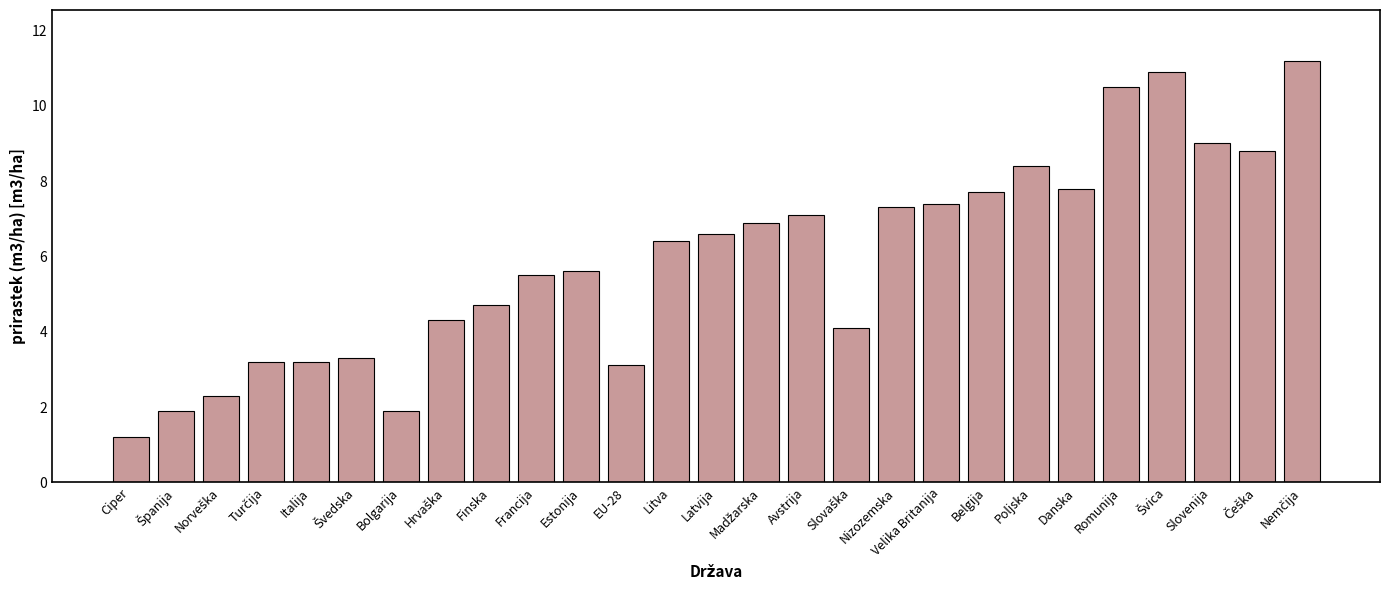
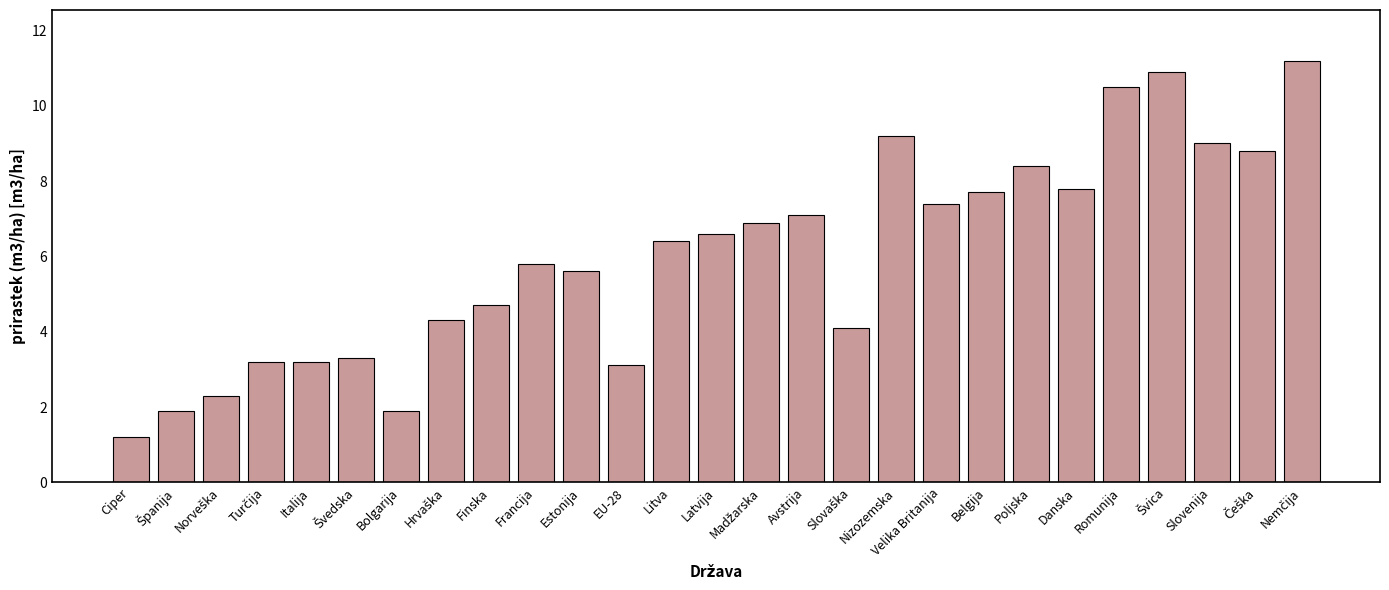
  {
    "Ciper": 1.2,
    "Španija": 1.9,
    "Norveška": 2.3,
    "Turčija": 3.2,
    "Italija": 3.2,
    "Švedska": 3.3,
    "Bolgarija": 1.9,
    "Hrvaška": 4.3,
    "Finska": 4.7,
-   "Francija": 5.5,
+   "Francija": 5.8,
    "Estonija": 5.6,
    "EU-28": 3.1,
    "Litva": 6.4,
    "Latvija": 6.6,
    "Madžarska": 6.9,
    "Avstrija": 7.1,
    "Slovaška": 4.1,
-   "Nizozemska": 7.3,
+   "Nizozemska": 9.2,
    "Velika Britanija": 7.4,
    "Belgija": 7.7,
    "Poljska": 8.4,
    "Danska": 7.8,
    "Romunija": 10.5,
    "Švica": 10.9,
    "Slovenija": 9.0,
    "Češka": 8.8,
    "Nemčija": 11.2
  }
